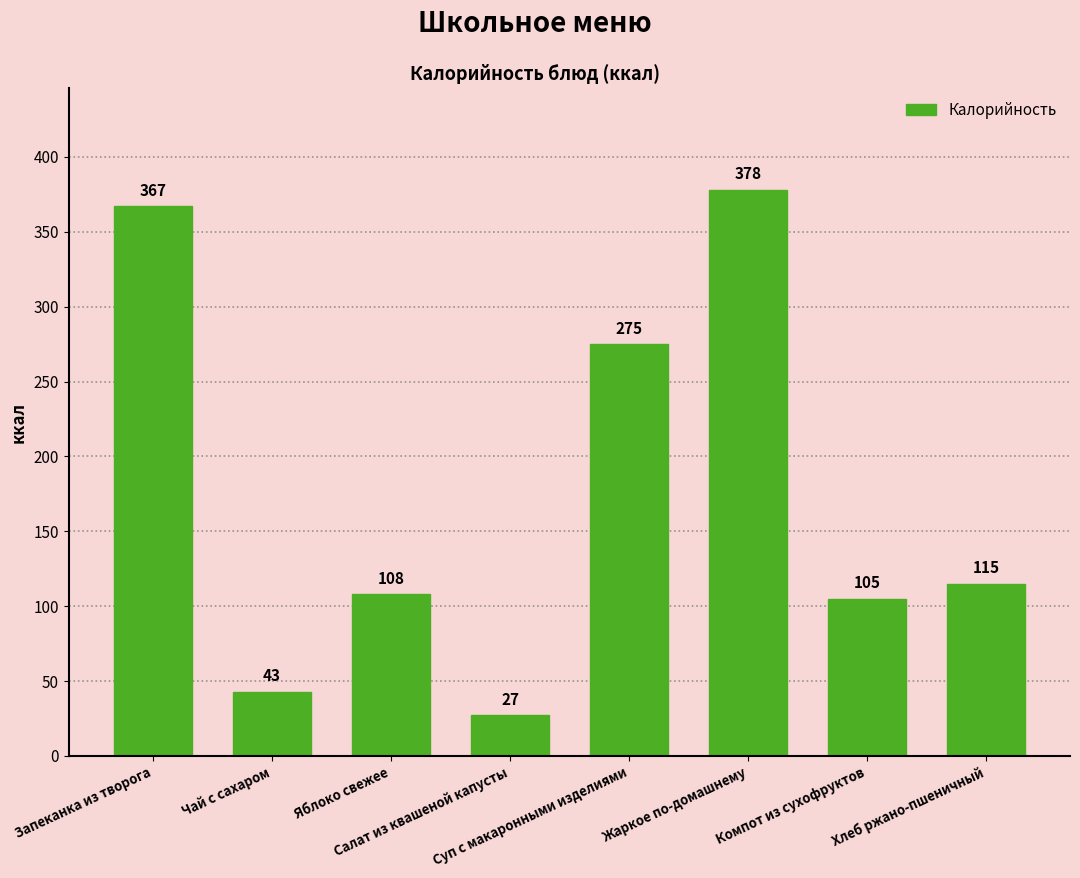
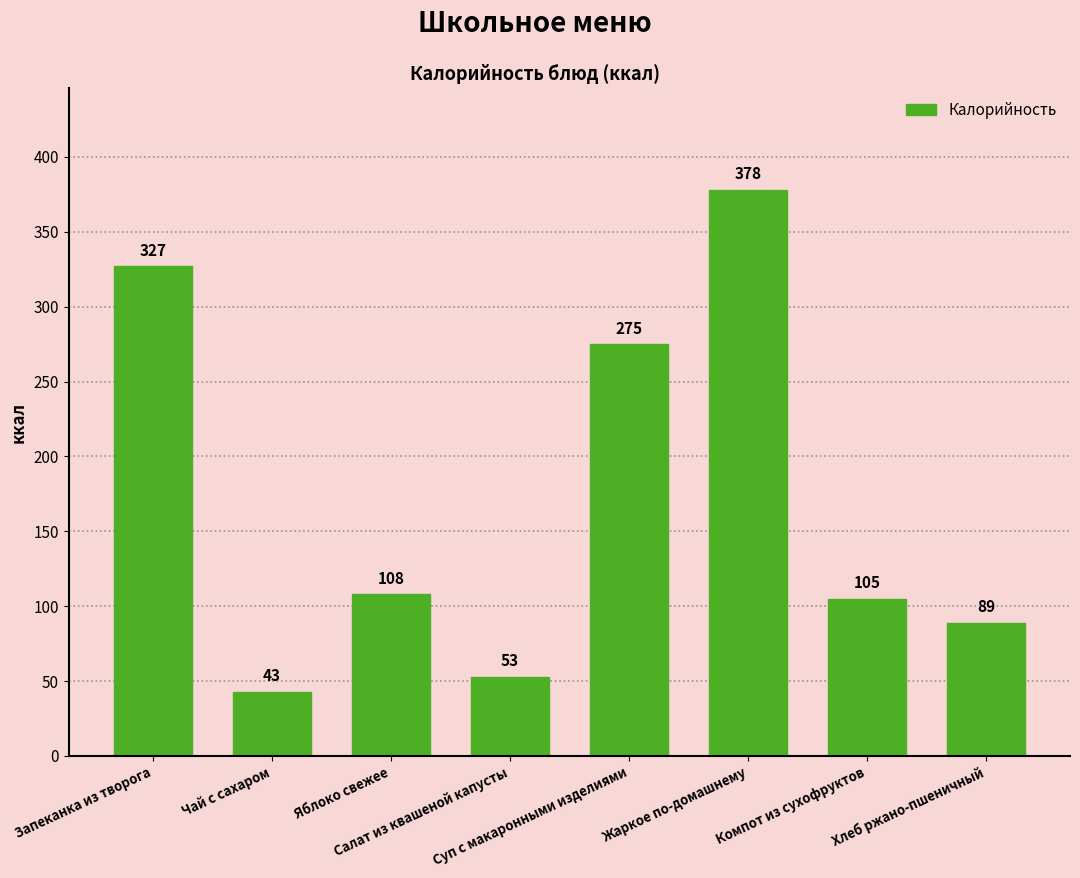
  {
-   "Запеканка из творога": 367,
+   "Запеканка из творога": 327,
    "Чай с сахаром": 43,
    "Яблоко свежее": 108,
-   "Салат из квашеной капусты": 27,
+   "Салат из квашеной капусты": 53,
    "Суп с макаронными изделиями": 275,
    "Жаркое по-домашнему": 378,
    "Компот из сухофруктов": 105,
-   "Хлеб ржано-пшеничный": 115
+   "Хлеб ржано-пшеничный": 89
  }
